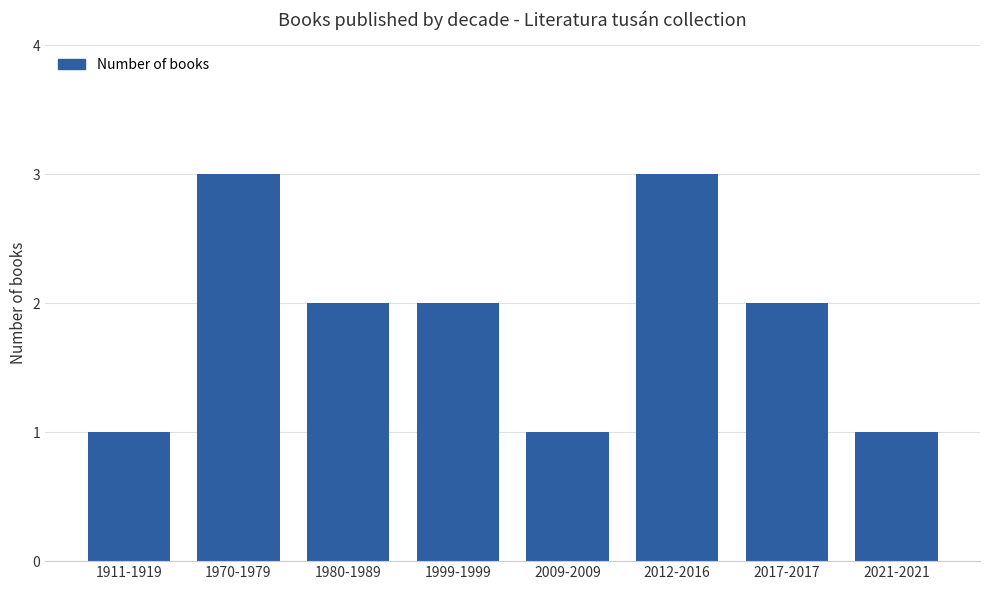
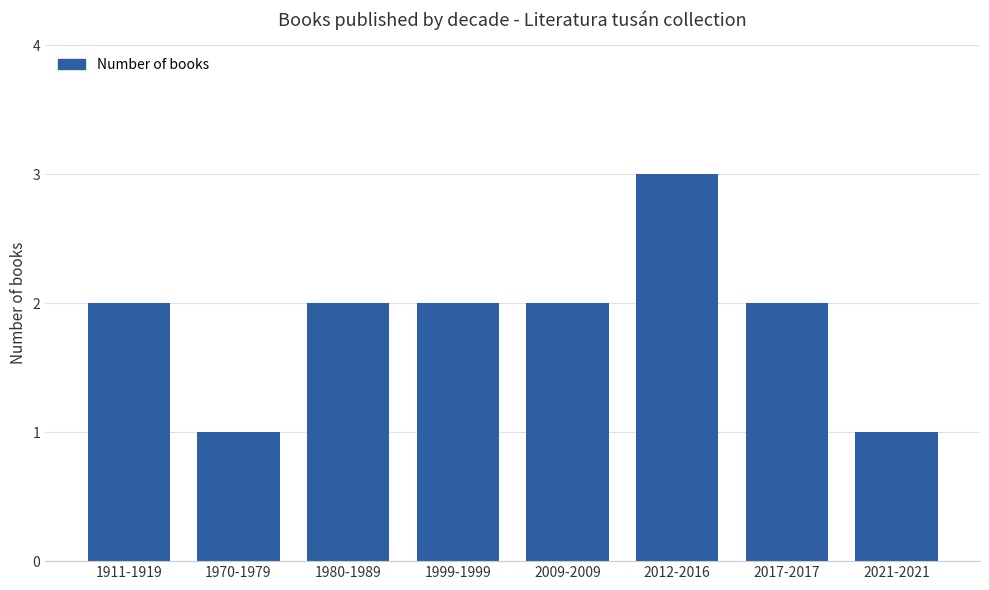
  {
-   "1911-1919": 1,
-   "1970-1979": 3,
+   "1911-1919": 2,
+   "1970-1979": 1,
    "1980-1989": 2,
    "1999-1999": 2,
-   "2009-2009": 1,
+   "2009-2009": 2,
    "2012-2016": 3,
    "2017-2017": 2,
    "2021-2021": 1
  }
